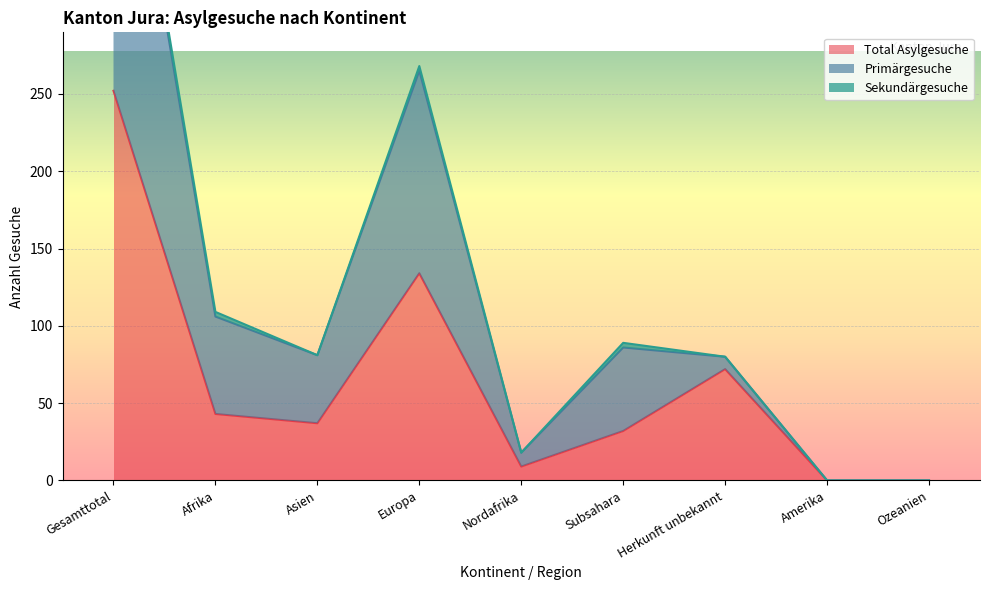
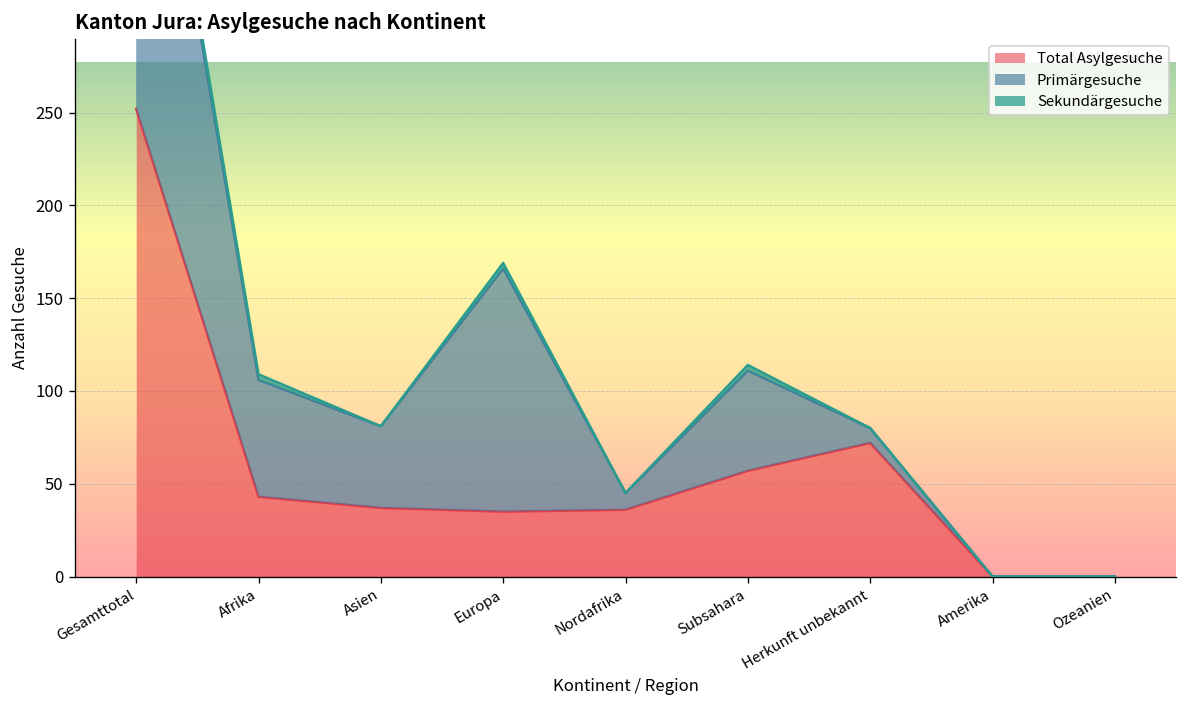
  {
    "Total Asylgesuche": {
      "Gesamttotal": 252,
      "Afrika": 43,
      "Asien": 37,
-     "Europa": 134,
-     "Nordafrika": 9,
-     "Subsahara": 32,
+     "Europa": 35,
+     "Nordafrika": 36,
+     "Subsahara": 57,
      "Herkunft unbekannt": 72
    }
  }
